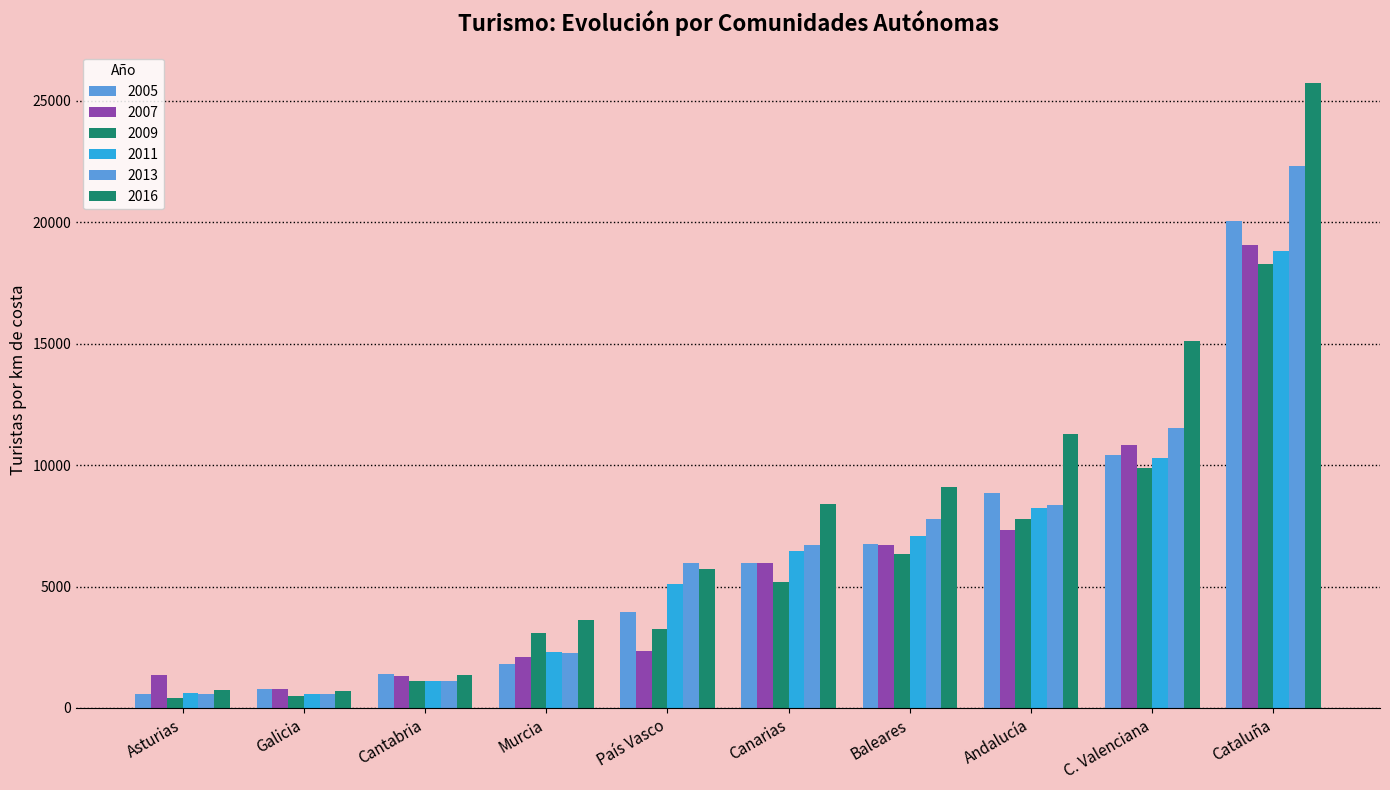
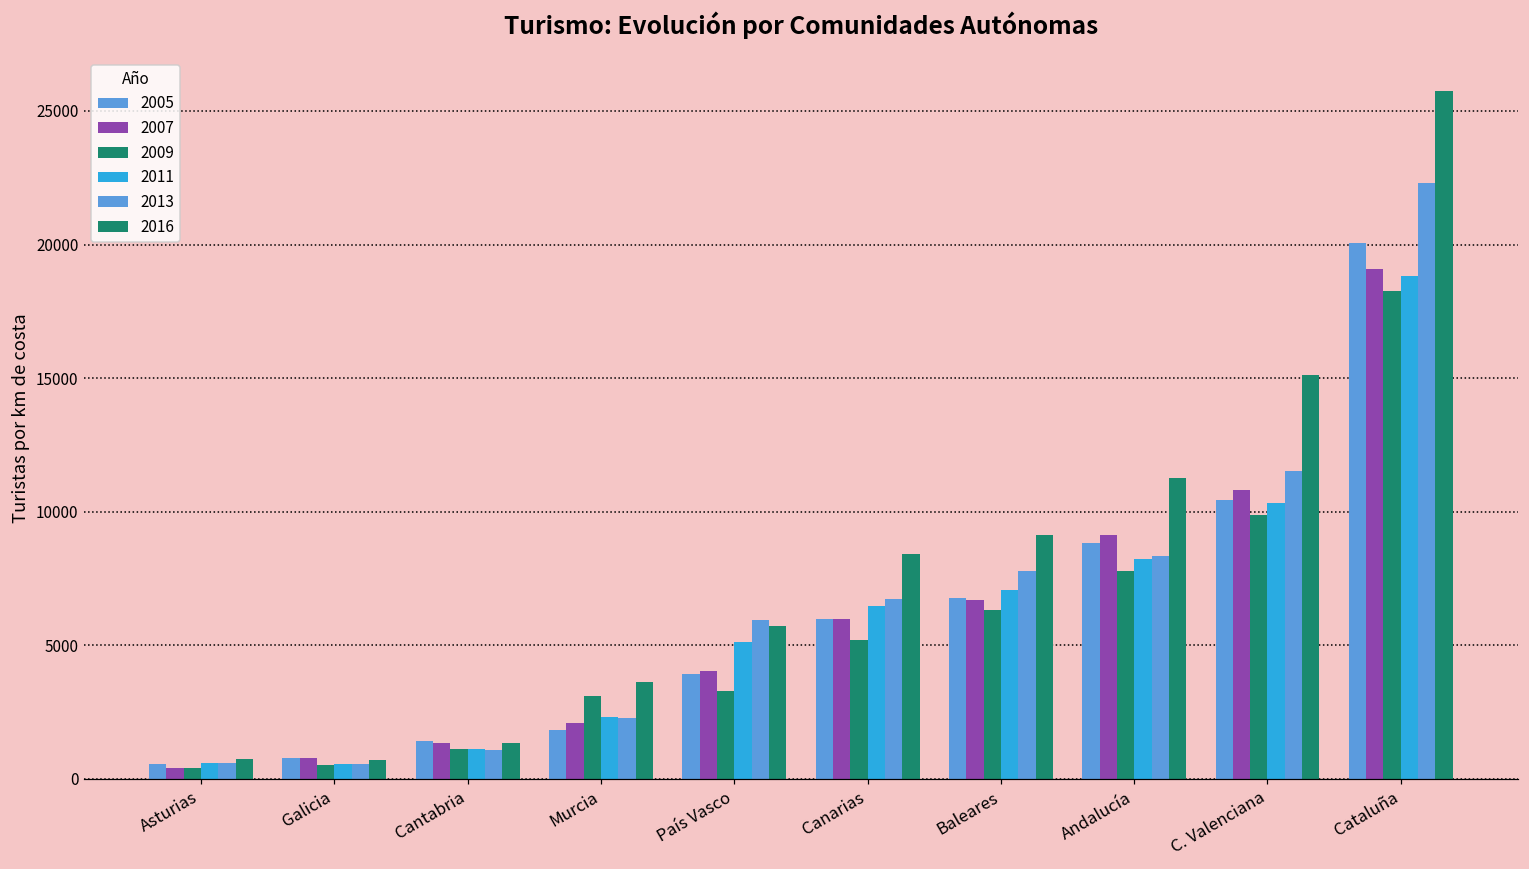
  {
    "2007": {
-     "Asturias": 1400,
+     "Asturias": 400,
      "Galicia": 800,
      "Cantabria": 1300,
      "Murcia": 2100,
-     "País Vasco": 2300,
+     "País Vasco": 4000,
      "Canarias": 6000,
      "Baleares": 6700,
-     "Andalucía": 7300,
+     "Andalucía": 9100,
      "C. Valenciana": 10800,
      "Cataluña": 19100
    }
  }
